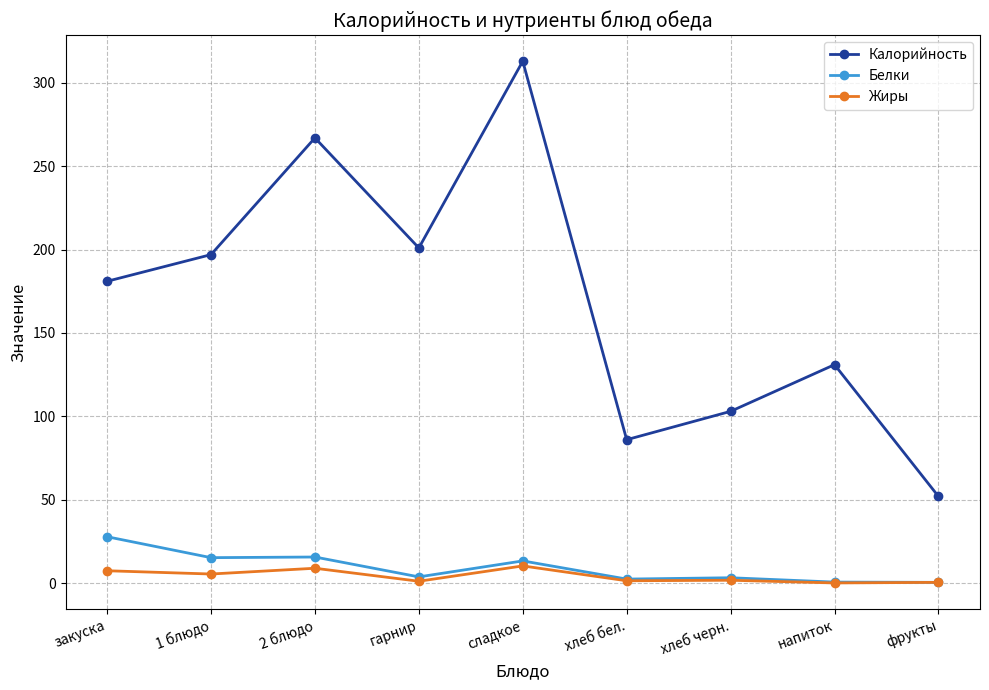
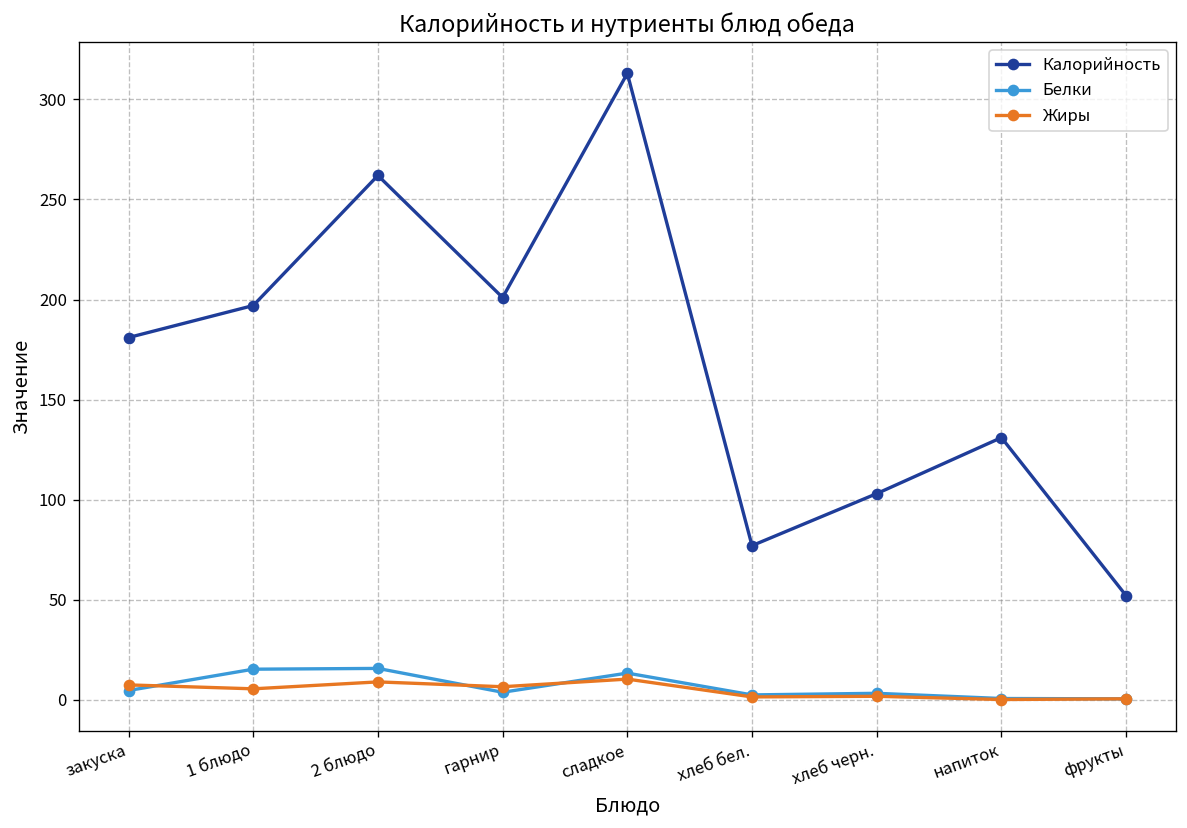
  {
    "Калорийность": {
      "закуска": 181,
      "1 блюдо": 197,
-     "2 блюдо": 267,
+     "2 блюдо": 262,
      "гарнир": 201,
      "сладкое": 313,
-     "хлеб бел.": 86,
+     "хлеб бел.": 77,
      "хлеб черн.": 103,
      "напиток": 131,
      "фрукты": 52
    },
    "Белки": {
-     "закуска": 28,
+     "закуска": 5,
      "1 блюдо": 15,
      "2 блюдо": 16,
      "гарнир": 4,
      "сладкое": 13
    },
    "Жиры": {
      "закуска": 7,
      "1 блюдо": 5,
      "2 блюдо": 9,
-     "гарнир": 1,
+     "гарнир": 6,
      "сладкое": 10
    }
  }
